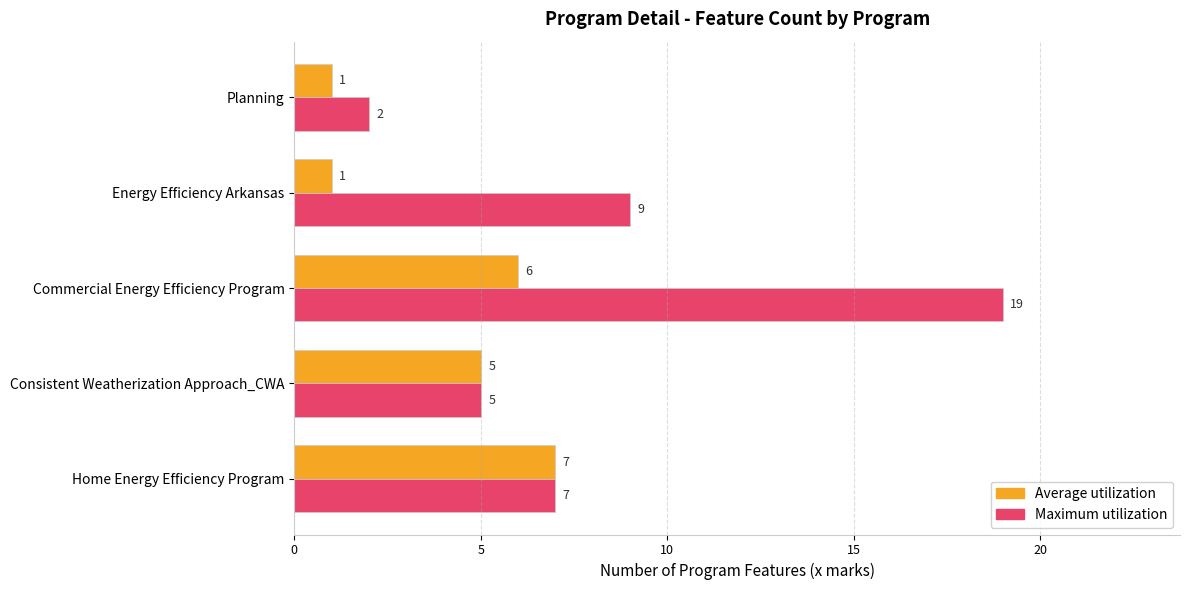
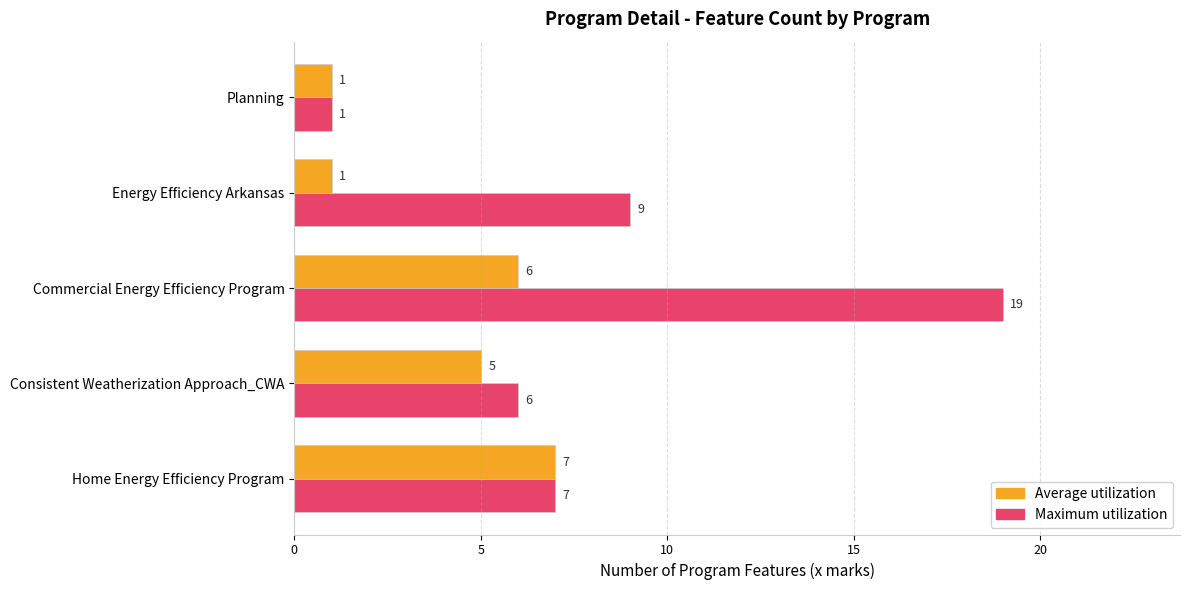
  {
    "Average utilization": {
      "Planning": 1,
      "Energy Efficiency Arkansas": 1,
      "Commercial Energy Efficiency Program": 6,
      "Consistent Weatherization Approach_CWA": 5,
      "Home Energy Efficiency Program": 7
    },
    "Maximum utilization": {
-     "Planning": 2,
+     "Planning": 1,
      "Energy Efficiency Arkansas": 9,
      "Commercial Energy Efficiency Program": 19,
-     "Consistent Weatherization Approach_CWA": 5,
+     "Consistent Weatherization Approach_CWA": 6,
      "Home Energy Efficiency Program": 7
    }
  }
